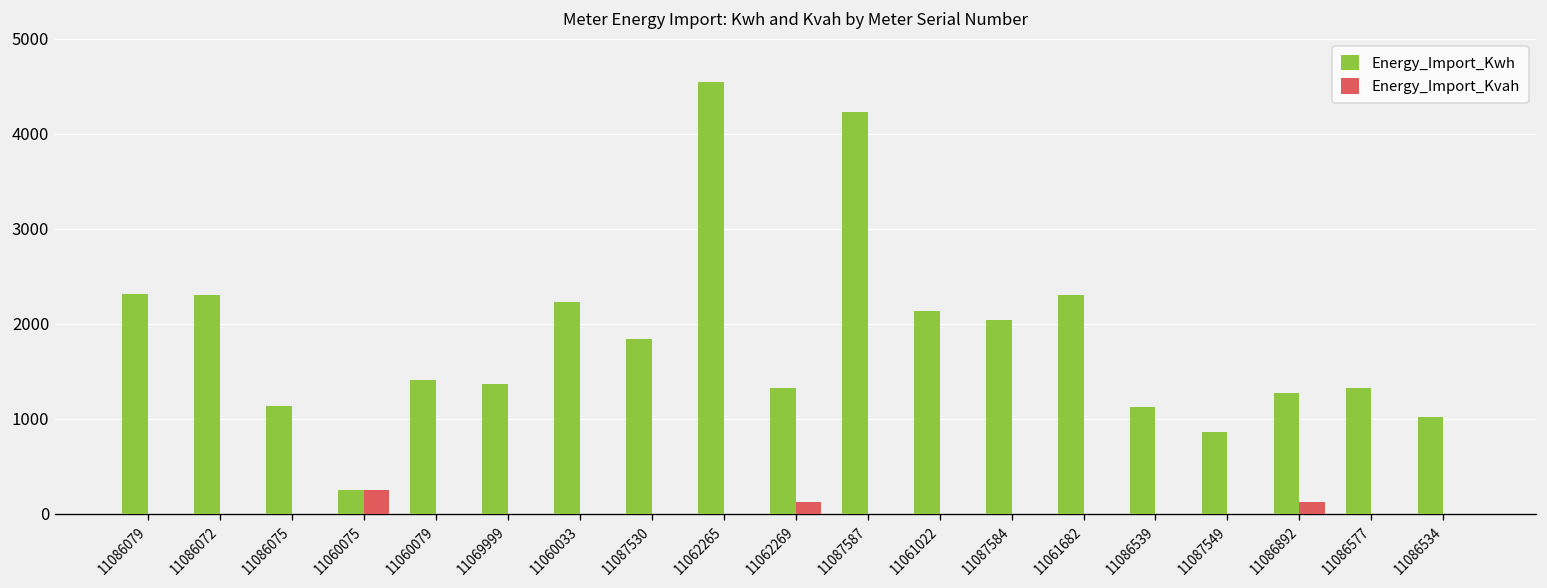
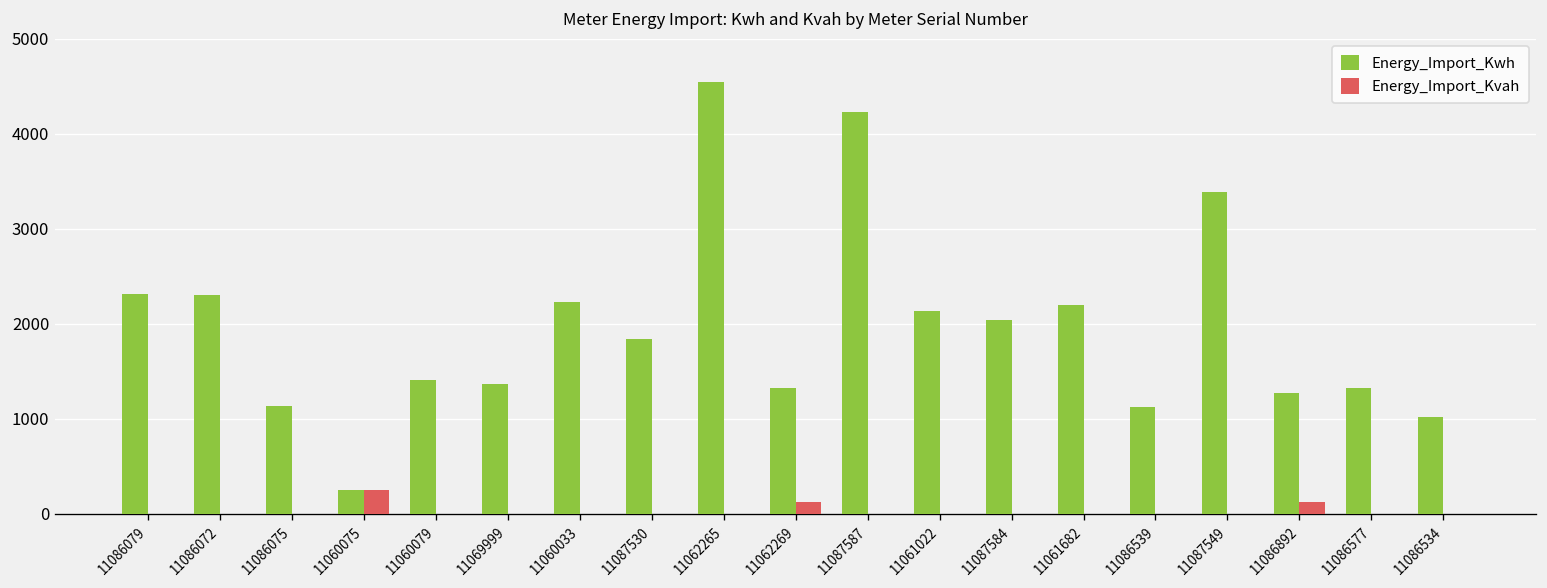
  {
    "Energy_Import_Kwh": {
      "11086079": 2300,
      "11086072": 2300,
      "11086075": 1100,
      "11060075": 200,
      "11060079": 1400,
      "11069999": 1400,
      "11060033": 2200,
      "11087530": 1800,
      "11062265": 4500,
      "11062269": 1300,
      "11087587": 4200,
      "11061022": 2100,
      "11087584": 2000,
-     "11061682": 2300,
+     "11061682": 2200,
      "11086539": 1100,
-     "11087549": 900,
+     "11087549": 3400,
      "11086892": 1300,
      "11086577": 1300,
      "11086534": 1000
    },
    "Energy_Import_Kvah": {
      "11086079": 0,
      "11086072": 0,
      "11086075": 0,
      "11060075": 300,
      "11060079": 0,
      "11069999": 0,
      "11060033": 0,
      "11087530": 0,
      "11062265": 0,
      "11062269": 100,
      "11087587": 0,
      "11061022": 0,
      "11087584": 0,
      "11061682": 0,
      "11086539": 0,
      "11087549": 0,
      "11086892": 100,
      "11086577": 0,
      "11086534": 0
    }
  }
